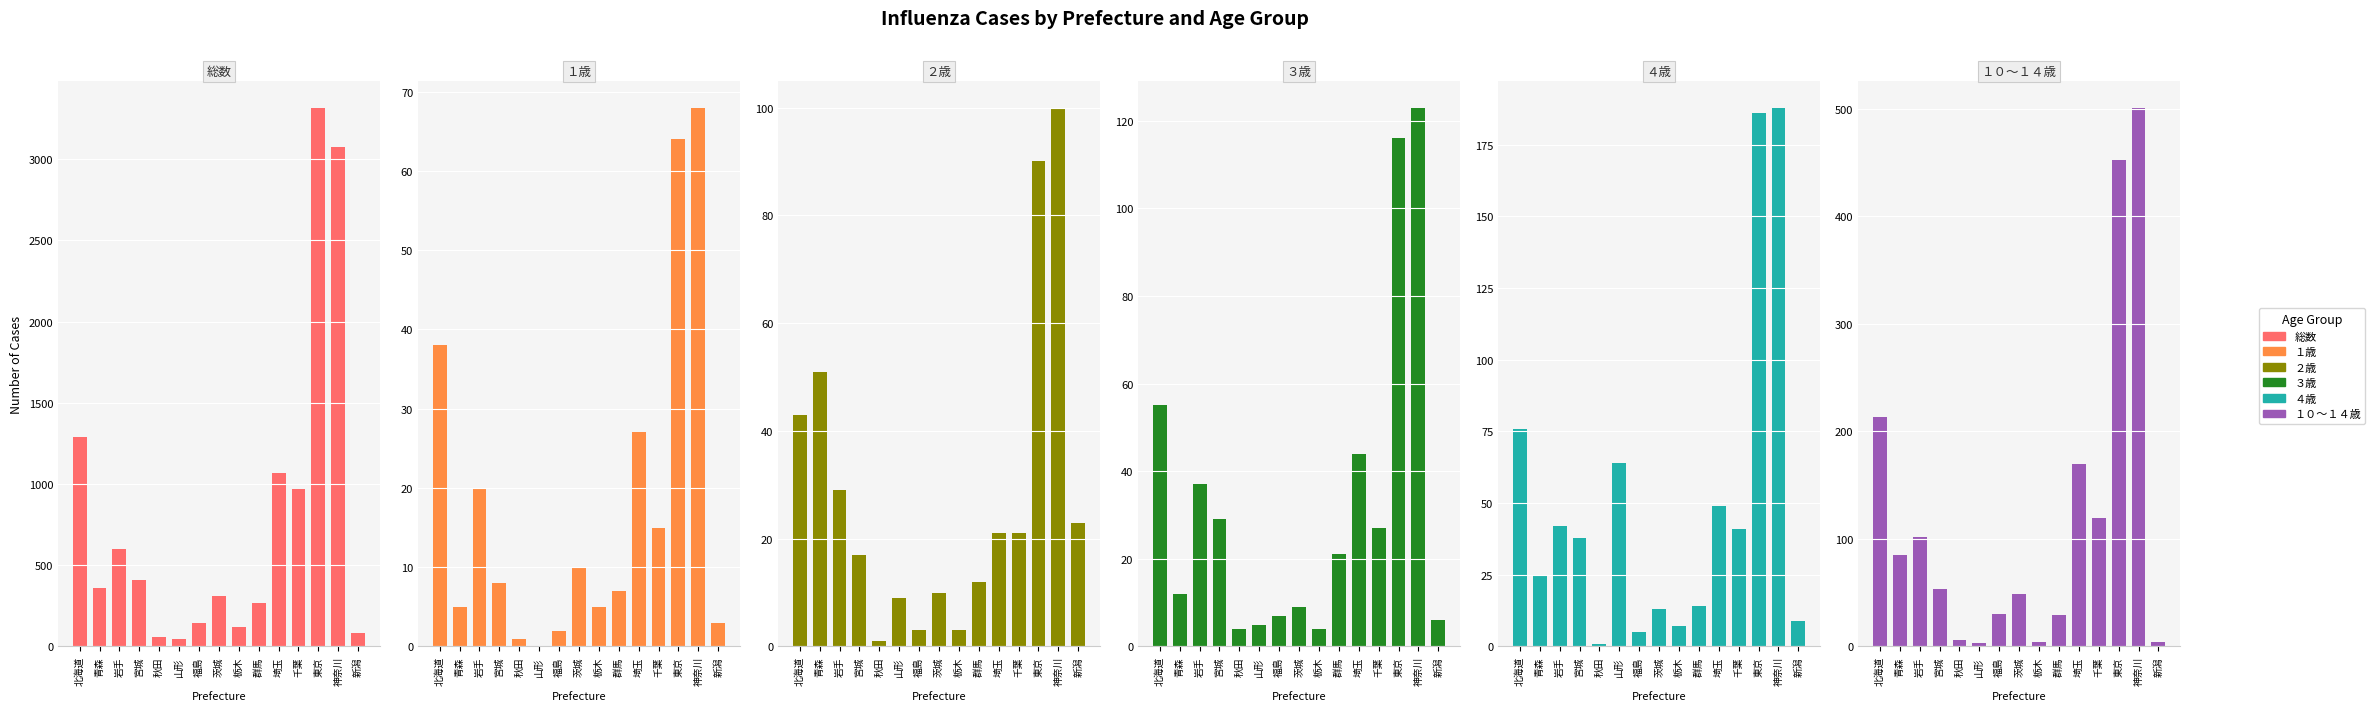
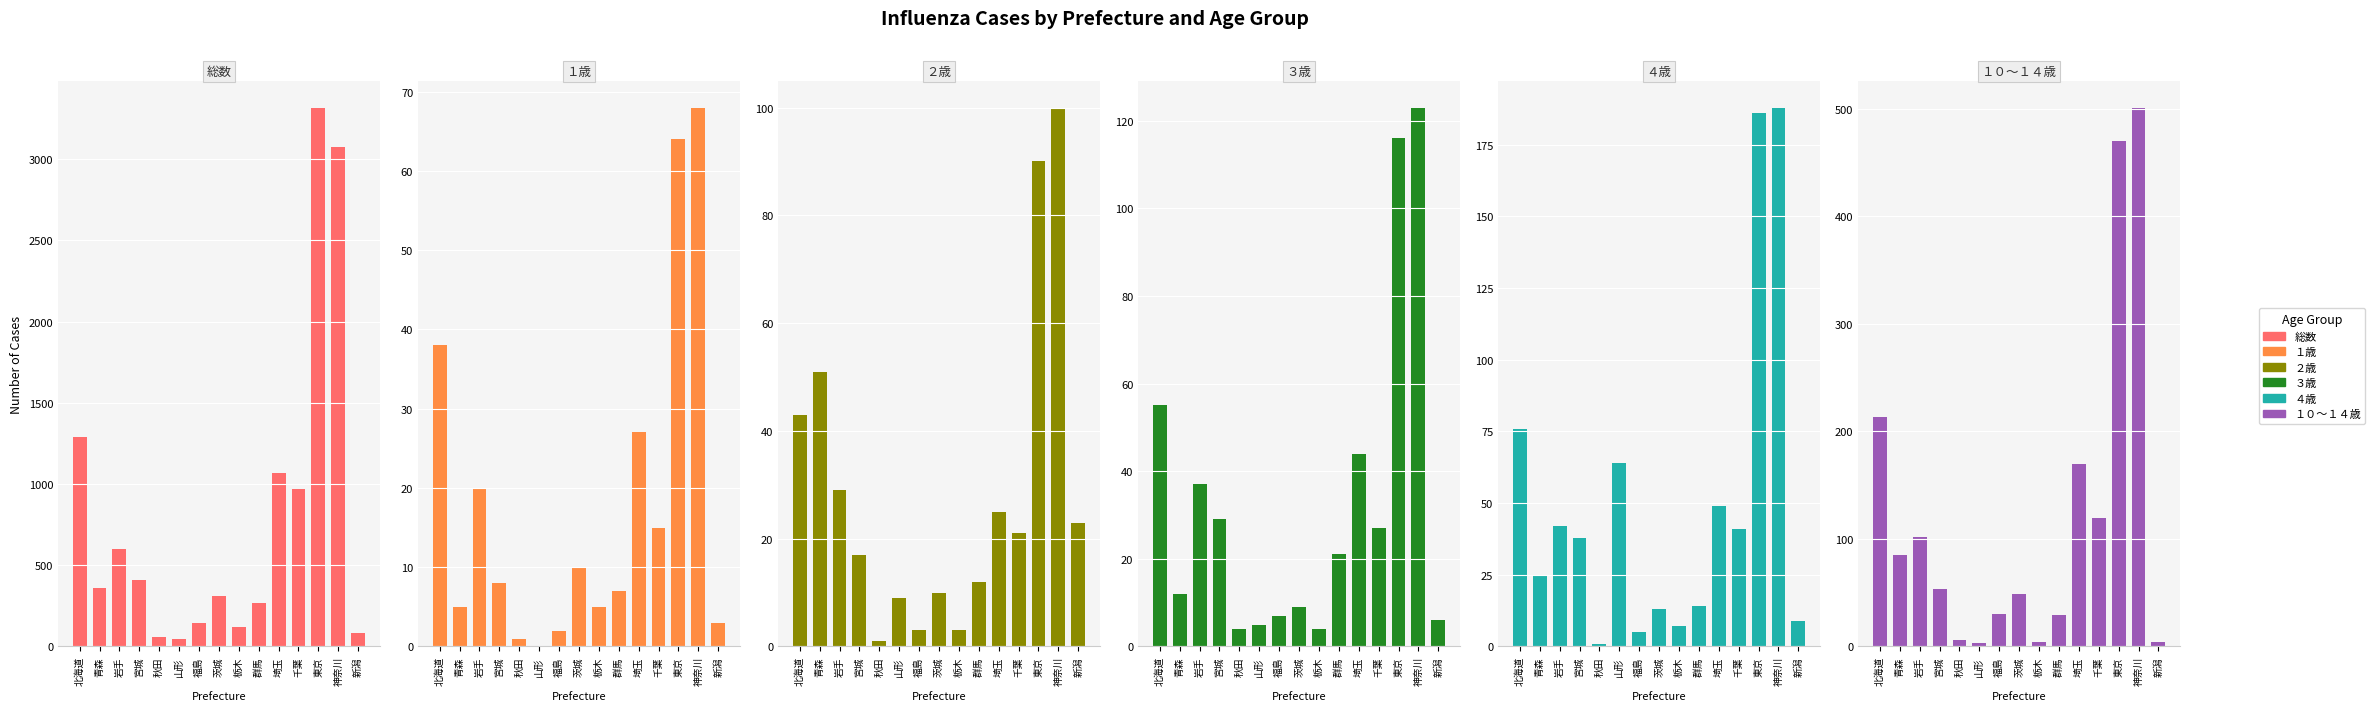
  {
    "総数": {
      "北海道": 1290,
      "青森": 360,
      "岩手": 600,
      "宮城": 410,
      "秋田": 60,
      "山形": 40,
      "福島": 150,
      "茨城": 310,
      "栃木": 120,
      "群馬": 270,
      "埼玉": 1070,
      "千葉": 970,
      "東京": 3320,
      "神奈川": 3070,
      "新潟": 80
    },
    "１歳": {
      "北海道": 38,
      "青森": 5,
      "岩手": 20,
      "宮城": 8,
      "秋田": 1,
      "山形": 0,
      "福島": 2,
      "茨城": 10,
      "栃木": 5,
      "群馬": 7,
      "埼玉": 27,
      "千葉": 15,
      "東京": 64,
      "神奈川": 68,
      "新潟": 3
    },
    "２歳": {
      "北海道": 43,
      "青森": 51,
      "岩手": 29,
      "宮城": 17,
      "秋田": 1,
      "山形": 9,
      "福島": 3,
      "茨城": 10,
      "栃木": 3,
      "群馬": 12,
-     "埼玉": 21,
+     "埼玉": 25,
      "千葉": 21,
      "東京": 90,
      "神奈川": 100,
      "新潟": 23
    },
    "３歳": {
      "北海道": 55,
      "青森": 12,
      "岩手": 37,
      "宮城": 29,
      "秋田": 4,
      "山形": 5,
      "福島": 7,
      "茨城": 9,
      "栃木": 4,
      "群馬": 21,
      "埼玉": 44,
      "千葉": 27,
      "東京": 116,
      "神奈川": 123,
      "新潟": 6
    },
    "４歳": {
      "北海道": 76,
      "青森": 25,
      "岩手": 42,
      "宮城": 38,
      "秋田": 1,
      "山形": 64,
      "福島": 5,
      "茨城": 13,
      "栃木": 7,
      "群馬": 14,
      "埼玉": 49,
      "千葉": 41,
      "東京": 186,
      "神奈川": 188,
      "新潟": 9
    },
    "１０～１４歳": {
      "北海道": 213,
      "青森": 85,
      "岩手": 102,
      "宮城": 53,
      "秋田": 6,
      "山形": 3,
      "福島": 30,
      "茨城": 49,
      "栃木": 4,
      "群馬": 29,
      "埼玉": 170,
      "千葉": 119,
-     "東京": 452,
+     "東京": 470,
      "神奈川": 501,
      "新潟": 4
    }
  }
